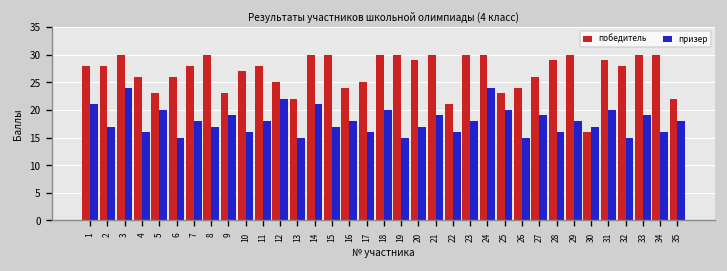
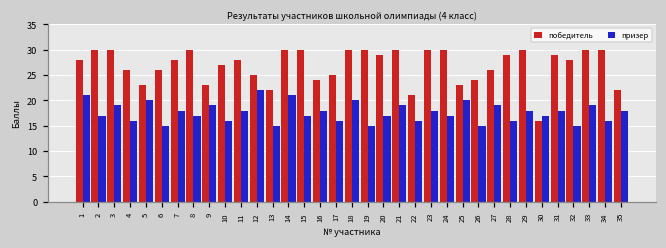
  {
    "победитель": {
      "1": 28,
-     "2": 28,
+     "2": 30,
      "3": 30,
      "4": 26,
      "5": 23,
      "6": 26,
      "7": 28,
      "8": 30,
      "9": 23,
      "10": 27,
      "11": 28,
      "12": 25,
      "13": 22,
      "14": 30,
      "15": 30,
      "16": 24,
      "17": 25,
      "18": 30,
      "19": 30,
      "20": 29,
      "21": 30,
      "22": 21,
      "23": 30,
      "24": 30,
      "25": 23,
      "26": 24,
      "27": 26,
      "28": 29,
      "29": 30,
      "30": 16,
      "31": 29,
      "32": 28,
      "33": 30,
      "34": 30,
      "35": 22
    },
    "призер": {
      "1": 21,
      "2": 17,
-     "3": 24,
+     "3": 19,
      "4": 16,
      "5": 20,
      "6": 15,
      "7": 18,
      "8": 17,
      "9": 19,
      "10": 16,
      "11": 18,
      "12": 22,
      "13": 15,
      "14": 21,
      "15": 17,
      "16": 18,
      "17": 16,
      "18": 20,
      "19": 15,
      "20": 17,
      "21": 19,
      "22": 16,
      "23": 18,
-     "24": 24,
+     "24": 17,
      "25": 20,
      "26": 15,
      "27": 19,
      "28": 16,
      "29": 18,
      "30": 17,
-     "31": 20,
+     "31": 18,
      "32": 15,
      "33": 19,
      "34": 16,
      "35": 18
    }
  }
